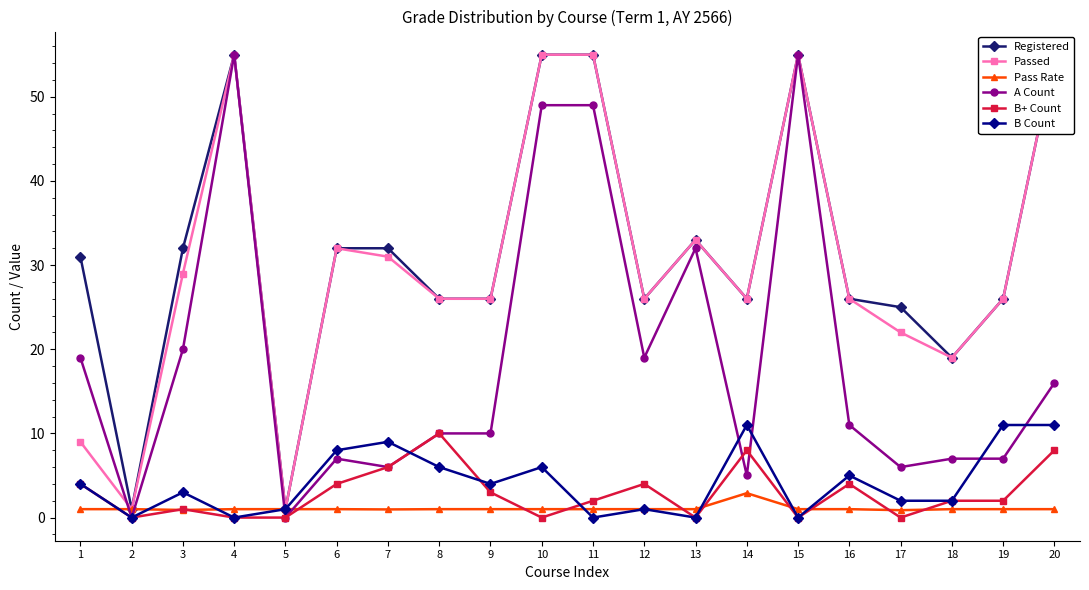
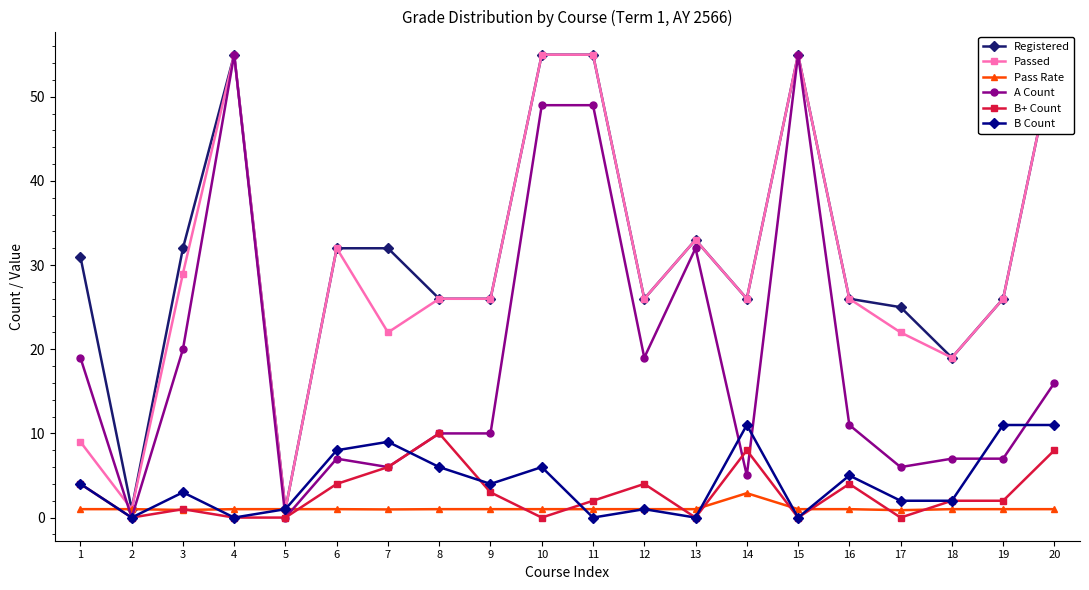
  {
    "Passed": {
      "1": 9,
      "3": 29,
-     "7": 31,
+     "7": 22,
      "17": 22
    },
    "Pass Rate": {
      "1": 1,
      "4": 1,
      "6": 1,
      "7": 1,
      "8": 1,
      "9": 1,
      "10": 1,
      "11": 1,
      "13": 1,
      "14": 3,
      "15": 1,
      "16": 1,
      "17": 1,
      "18": 1,
      "19": 1,
      "20": 1
    },
    "A Count": {
      "1": 19,
      "3": 20,
      "6": 7,
      "9": 10,
      "10": 49,
      "11": 49,
      "12": 19,
      "13": 32,
      "14": 5,
      "16": 11,
      "17": 6,
      "18": 7,
      "19": 7,
      "20": 16
    },
    "B+ Count": {
      "6": 4,
      "9": 3,
      "10": 0,
      "11": 2,
      "12": 4,
      "14": 8,
      "16": 4,
      "17": 0,
      "19": 2,
      "20": 8
    }
  }
